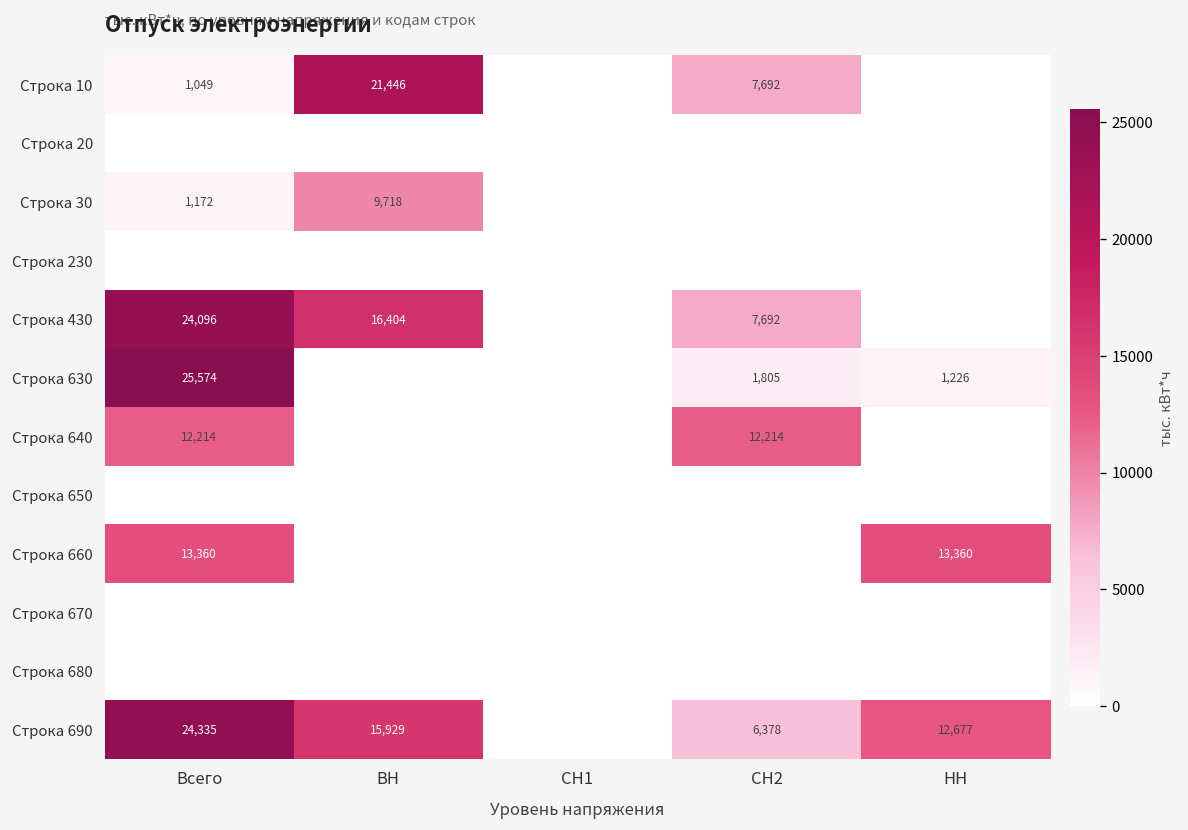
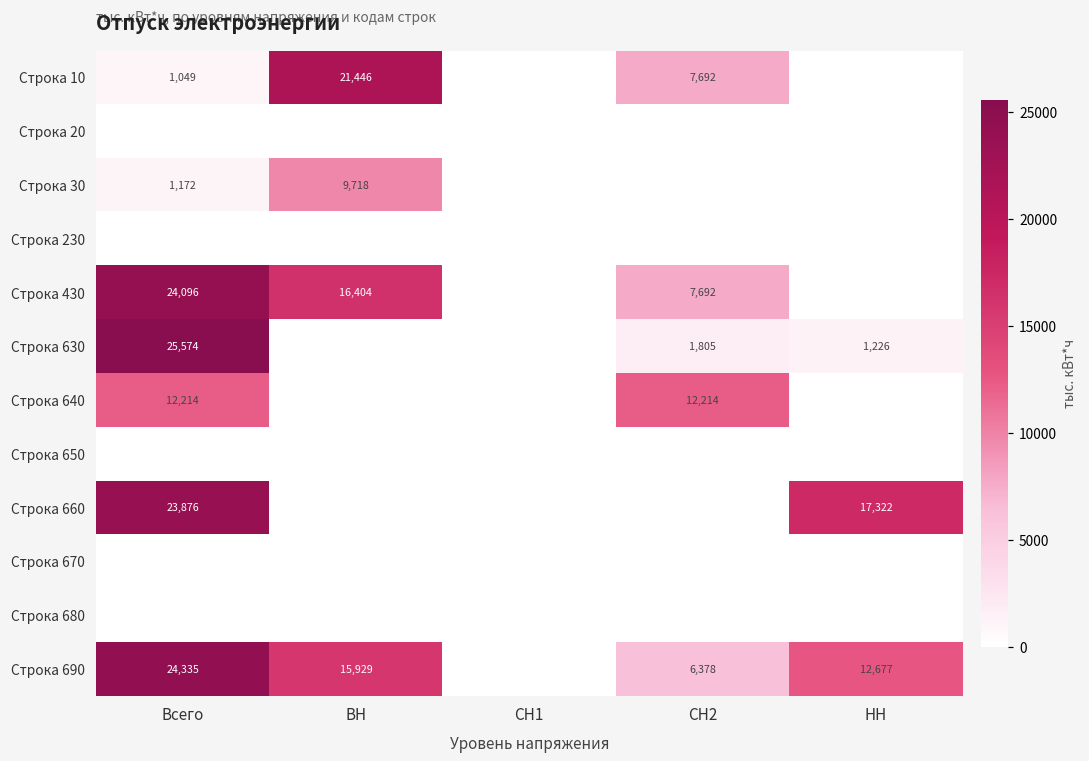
  {
    "Строка 10": {
      "Всего": "1,049",
      "ВН": "21,446",
      "СН2": "7,692"
    },
    "Строка 30": {
      "Всего": "1,172",
      "ВН": "9,718"
    },
    "Строка 430": {
      "Всего": "24,096",
      "ВН": "16,404",
      "СН2": "7,692"
    },
    "Строка 630": {
      "Всего": "25,574",
      "СН2": "1,805",
      "НН": "1,226"
    },
    "Строка 640": {
      "Всего": "12,214",
      "СН2": "12,214"
    },
    "Строка 660": {
-     "Всего": "13,360",
-     "НН": "13,360"
+     "Всего": "23,876",
+     "НН": "17,322"
    },
    "Строка 690": {
      "Всего": "24,335",
      "ВН": "15,929",
      "СН2": "6,378",
      "НН": "12,677"
    }
  }
